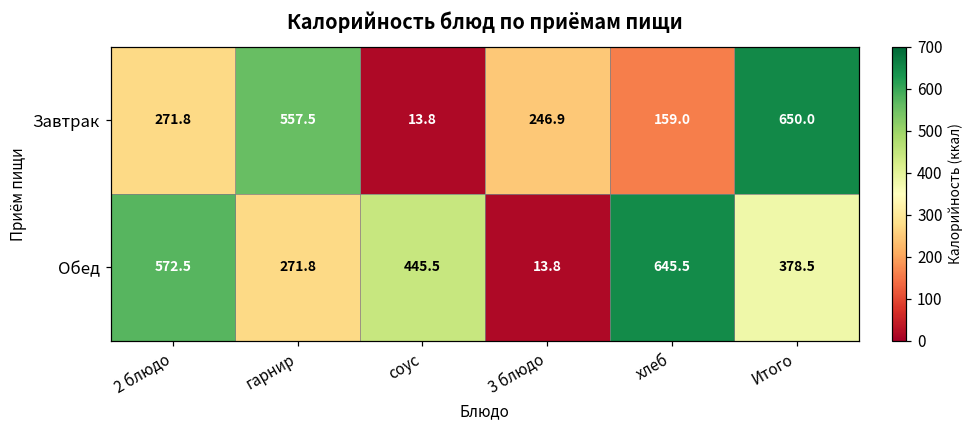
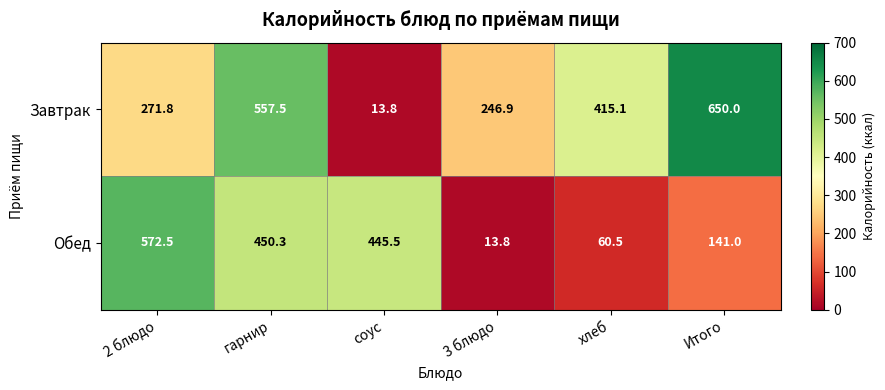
  {
    "Завтрак": {
      "2 блюдо": 271.8,
      "гарнир": 557.5,
      "соус": 13.8,
      "3 блюдо": 246.9,
-     "хлеб": 159.0,
+     "хлеб": 415.1,
      "Итого": 650.0
    },
    "Обед": {
      "2 блюдо": 572.5,
-     "гарнир": 271.8,
+     "гарнир": 450.3,
      "соус": 445.5,
      "3 блюдо": 13.8,
-     "хлеб": 645.5,
-     "Итого": 378.5
+     "хлеб": 60.5,
+     "Итого": 141.0
    }
  }
